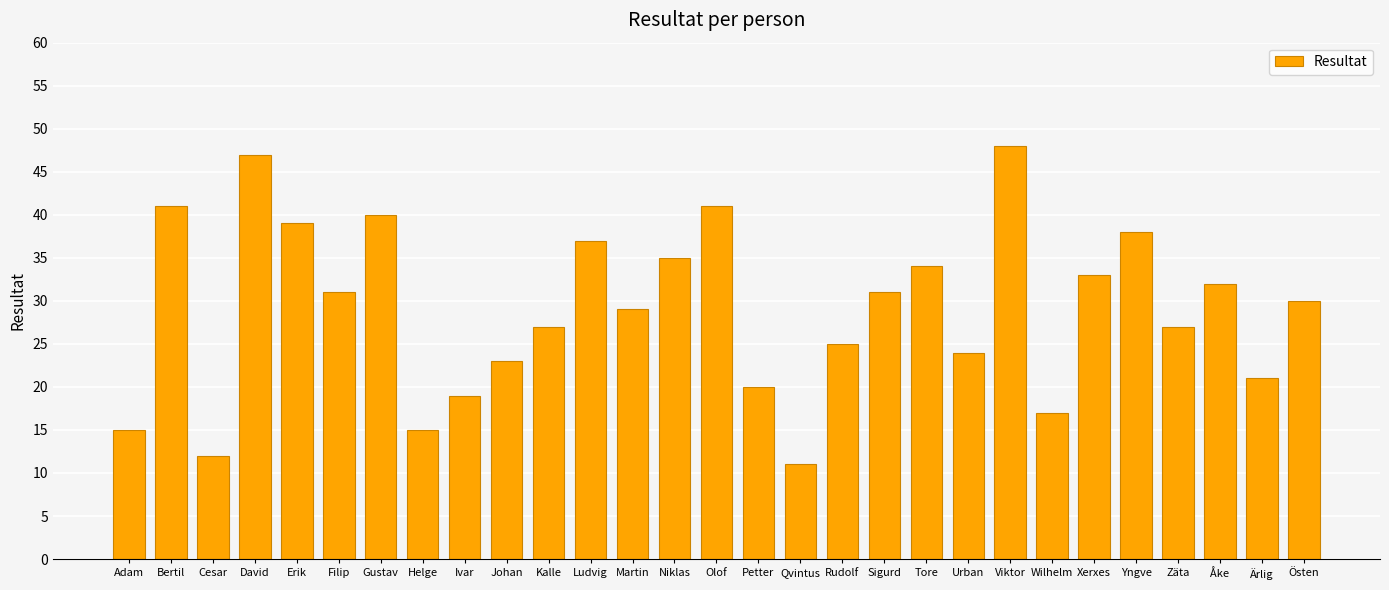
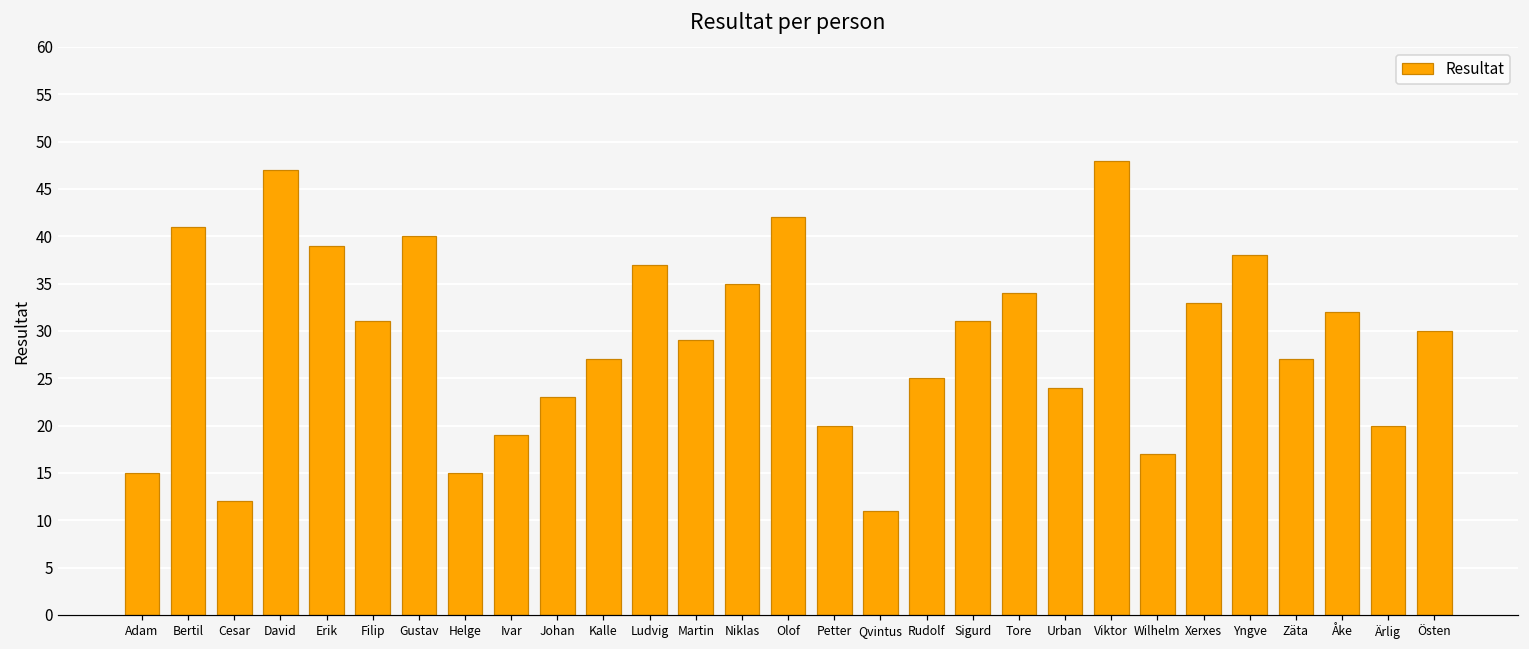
  {
    "Adam": 15,
    "Bertil": 41,
    "Cesar": 12,
    "David": 47,
    "Erik": 39,
    "Filip": 31,
    "Gustav": 40,
    "Helge": 15,
    "Ivar": 19,
    "Johan": 23,
    "Kalle": 27,
    "Ludvig": 37,
    "Martin": 29,
    "Niklas": 35,
-   "Olof": 41,
+   "Olof": 42,
    "Petter": 20,
    "Qvintus": 11,
    "Rudolf": 25,
    "Sigurd": 31,
    "Tore": 34,
    "Urban": 24,
    "Viktor": 48,
    "Wilhelm": 17,
    "Xerxes": 33,
    "Yngve": 38,
    "Zäta": 27,
    "Åke": 32,
-   "Ärlig": 21,
+   "Ärlig": 20,
    "Östen": 30
  }
